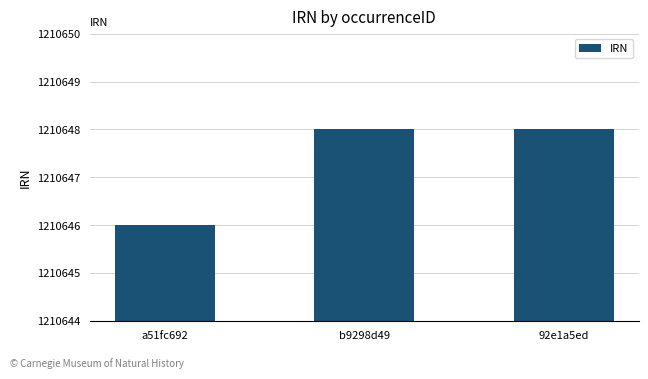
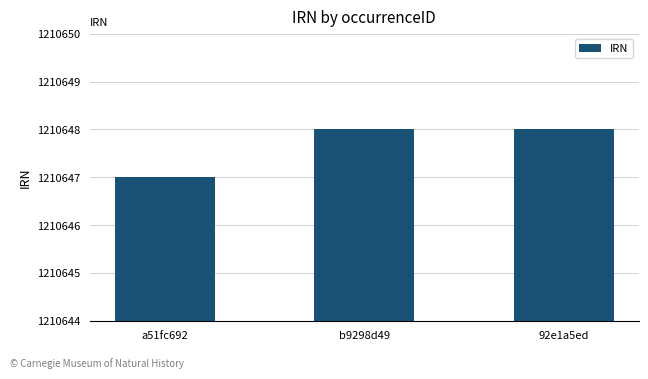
  {
-   "a51fc692": 1210646,
+   "a51fc692": 1210647,
    "b9298d49": 1210648,
    "92e1a5ed": 1210648
  }
